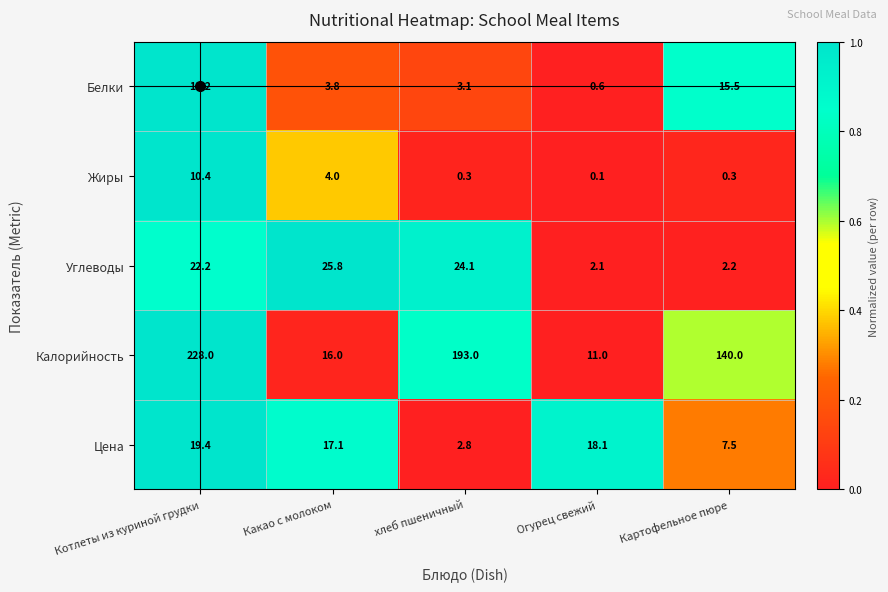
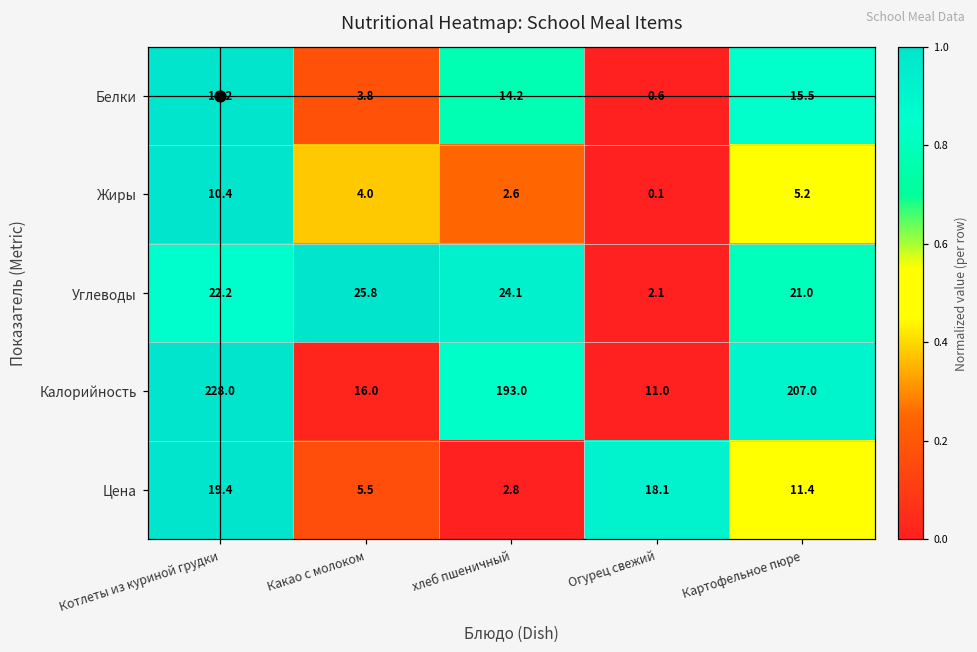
  {
    "Белки": {
      "Какао с молоком": 3.8,
-     "хлеб пшеничный": 3.1,
+     "хлеб пшеничный": 14.2,
      "Огурец свежий": 0.6,
      "Картофельное пюре": 15.5
    },
    "Жиры": {
      "Котлеты из куриной грудки": 10.4,
      "Какао с молоком": 4.0,
-     "хлеб пшеничный": 0.3,
+     "хлеб пшеничный": 2.6,
      "Огурец свежий": 0.1,
-     "Картофельное пюре": 0.3
+     "Картофельное пюре": 5.2
    },
    "Углеводы": {
      "Котлеты из куриной грудки": 22.2,
      "Какао с молоком": 25.8,
      "хлеб пшеничный": 24.1,
      "Огурец свежий": 2.1,
-     "Картофельное пюре": 2.2
+     "Картофельное пюре": 21.0
    },
    "Калорийность": {
      "Котлеты из куриной грудки": 228.0,
      "Какао с молоком": 16.0,
      "хлеб пшеничный": 193.0,
      "Огурец свежий": 11.0,
-     "Картофельное пюре": 140.0
+     "Картофельное пюре": 207.0
    },
    "Цена": {
      "Котлеты из куриной грудки": 19.4,
-     "Какао с молоком": 17.1,
+     "Какао с молоком": 5.5,
      "хлеб пшеничный": 2.8,
      "Огурец свежий": 18.1,
-     "Картофельное пюре": 7.5
+     "Картофельное пюре": 11.4
    }
  }
